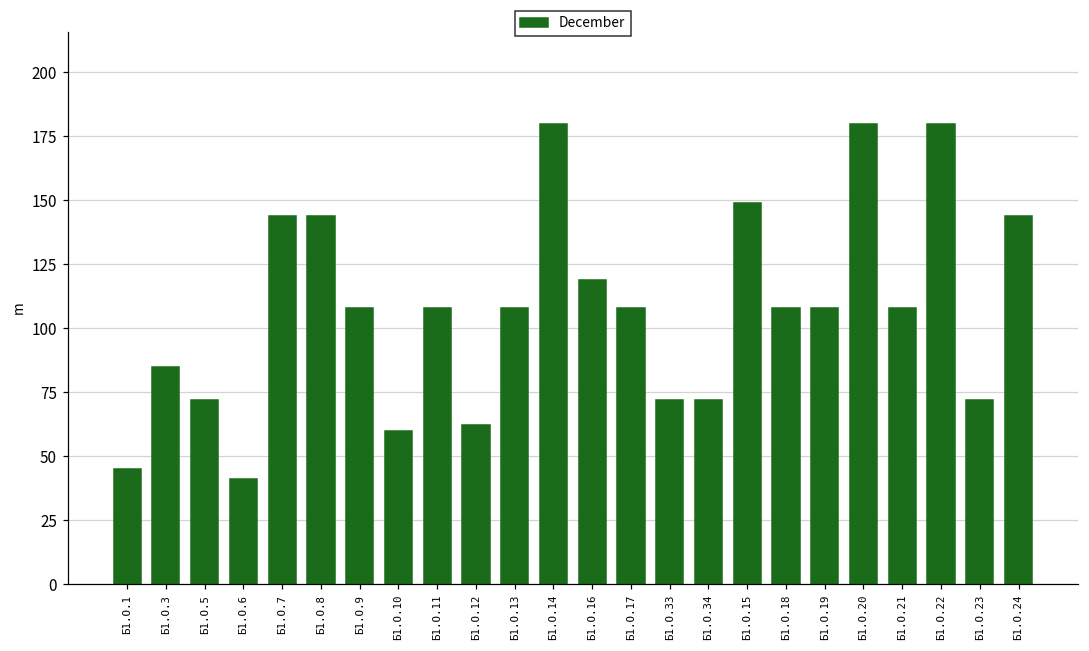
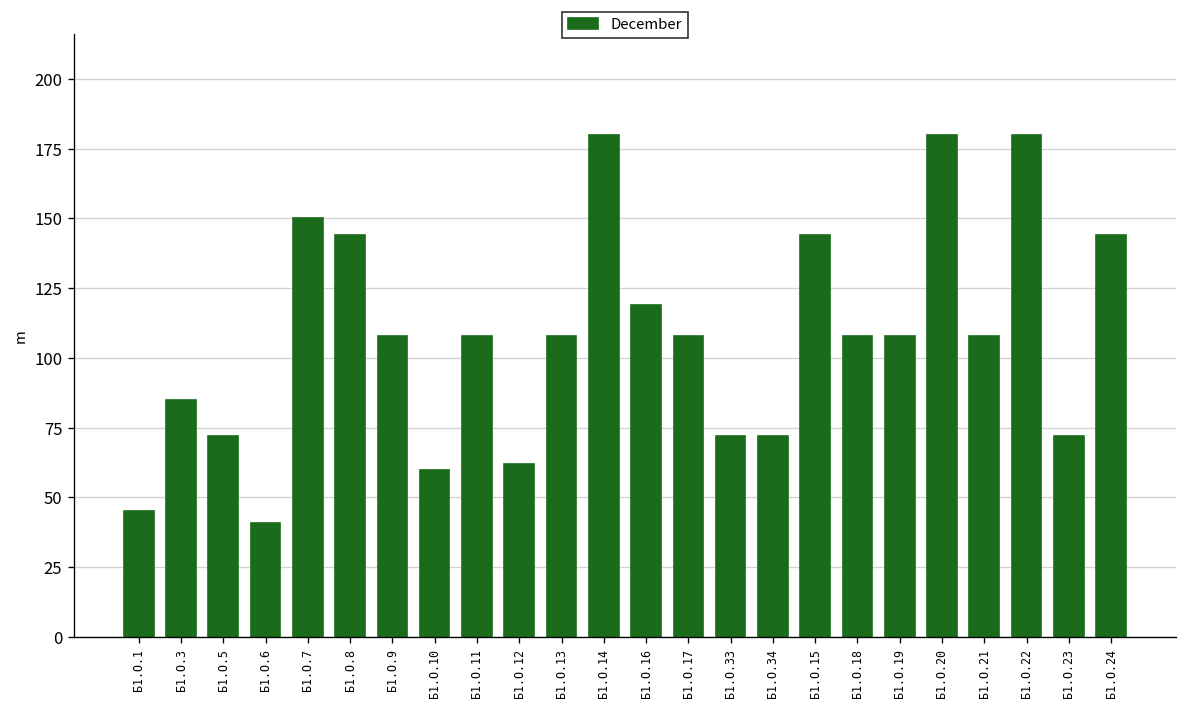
  {
    "Б1.О.1": 45,
    "Б1.О.3": 85,
    "Б1.О.5": 72,
    "Б1.О.6": 41,
-   "Б1.О.7": 144,
+   "Б1.О.7": 150,
    "Б1.О.8": 144,
    "Б1.О.9": 108,
    "Б1.О.10": 60,
    "Б1.О.11": 108,
    "Б1.О.12": 62,
    "Б1.О.13": 108,
    "Б1.О.14": 180,
    "Б1.О.16": 119,
    "Б1.О.17": 108,
    "Б1.О.33": 72,
    "Б1.О.34": 72,
-   "Б1.О.15": 149,
+   "Б1.О.15": 144,
    "Б1.О.18": 108,
    "Б1.О.19": 108,
    "Б1.О.20": 180,
    "Б1.О.21": 108,
    "Б1.О.22": 180,
    "Б1.О.23": 72,
    "Б1.О.24": 144
  }
